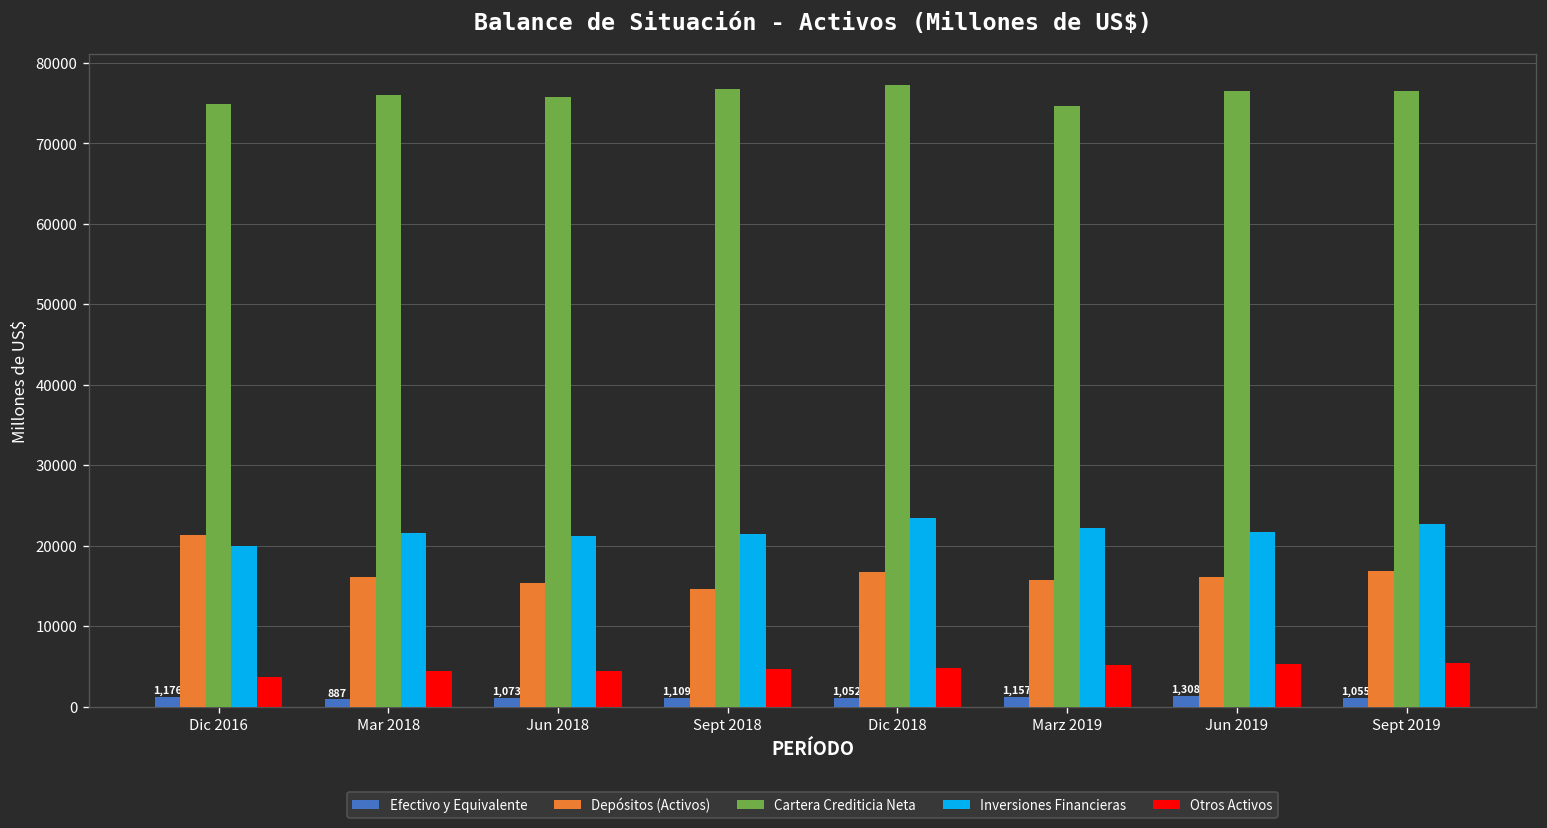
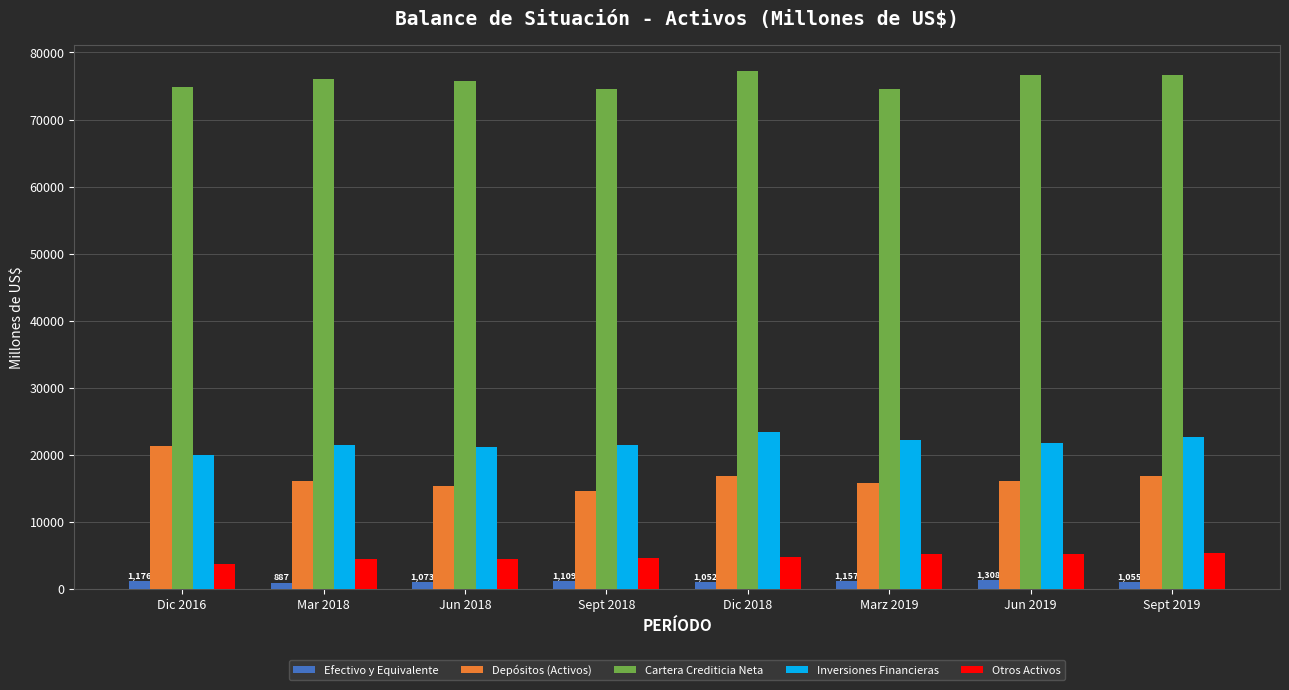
  {
    "Efectivo y Equivalente": {
      "Dic 2016": "1,176",
      "Mar 2018": "887",
      "Jun 2018": "1,073",
      "Marz 2019": "1,157",
      "Jun 2019": "1,308"
    },
    "Depósitos (Activos)": {
      "Dic 2016": "21000",
      "Mar 2018": "16000",
      "Jun 2018": "15000",
      "Sept 2018": "15000",
      "Dic 2018": "17000",
      "Marz 2019": "16000",
      "Jun 2019": "16000",
      "Sept 2019": "17000"
    },
    "Cartera Crediticia Neta": {
      "Dic 2016": "75000",
      "Mar 2018": "76000",
      "Jun 2018": "76000",
-     "Sept 2018": "77000",
+     "Sept 2018": "75000",
      "Dic 2018": "77000",
      "Marz 2019": "75000",
      "Jun 2019": "77000",
      "Sept 2019": "77000"
    },
    "Inversiones Financieras": {
      "Dic 2016": "20000",
      "Mar 2018": "22000",
      "Jun 2018": "21000",
      "Sept 2018": "21000",
      "Dic 2018": "23000",
      "Marz 2019": "22000",
      "Jun 2019": "22000",
      "Sept 2019": "23000"
    },
    "Otros Activos": {
      "Dic 2016": "4000",
      "Mar 2018": "4000",
      "Jun 2018": "4000",
      "Sept 2018": "5000",
      "Dic 2018": "5000",
      "Marz 2019": "5000",
      "Jun 2019": "5000",
      "Sept 2019": "5000"
    }
  }
